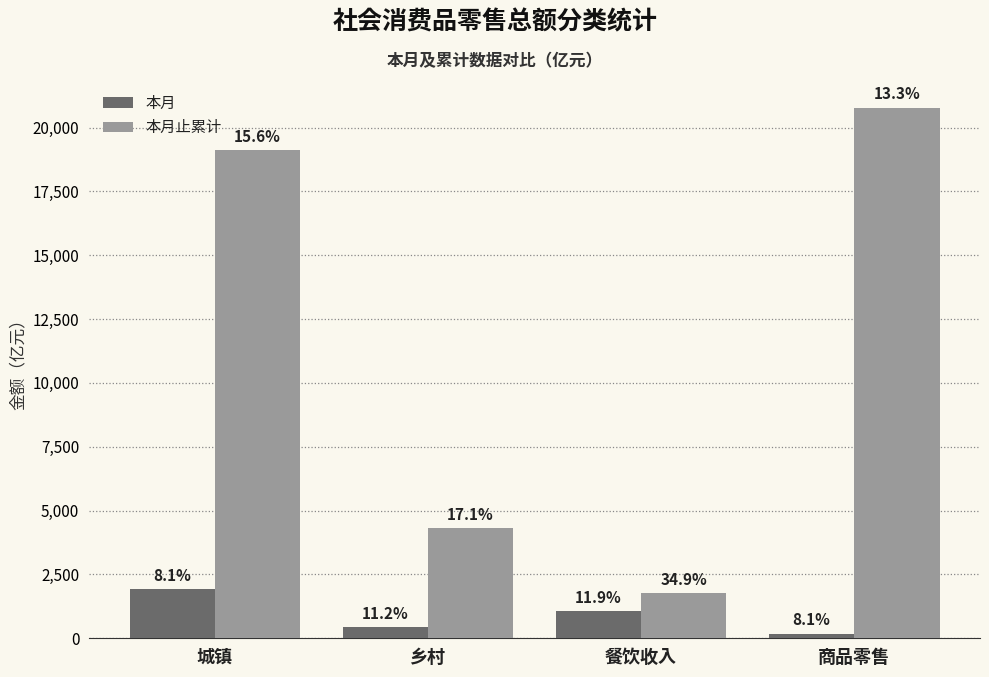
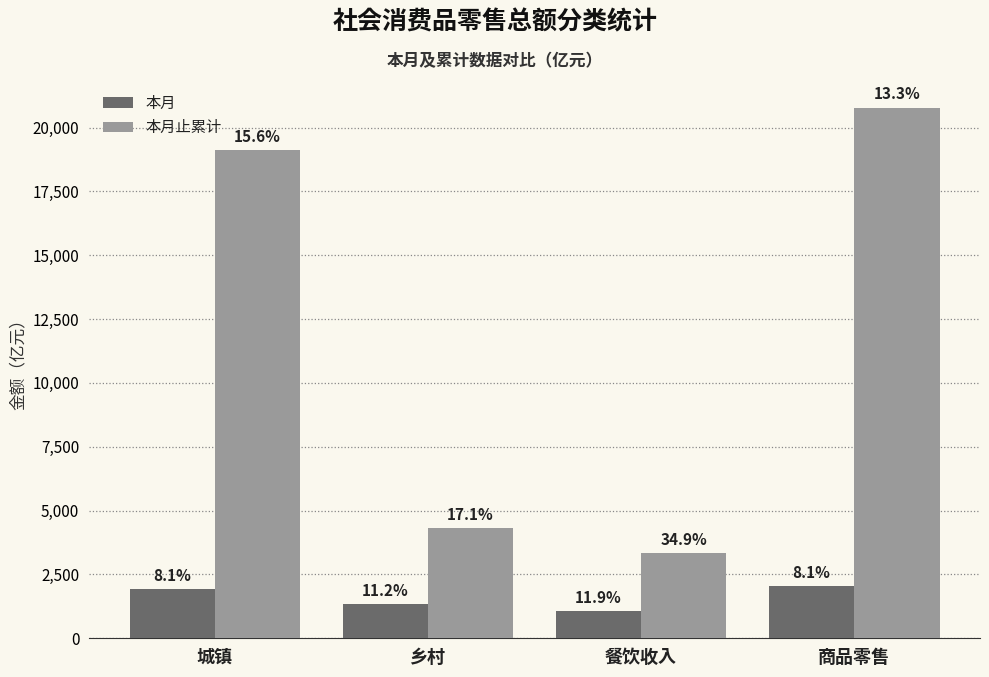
  {
    "本月": {
-     "乡村": "400",
-     "商品零售": "200"
+     "乡村": "1,300",
+     "商品零售": "2,000"
    },
    "本月止累计": {
-     "餐饮收入": "1,800"
+     "餐饮收入": "3,300"
    }
  }
